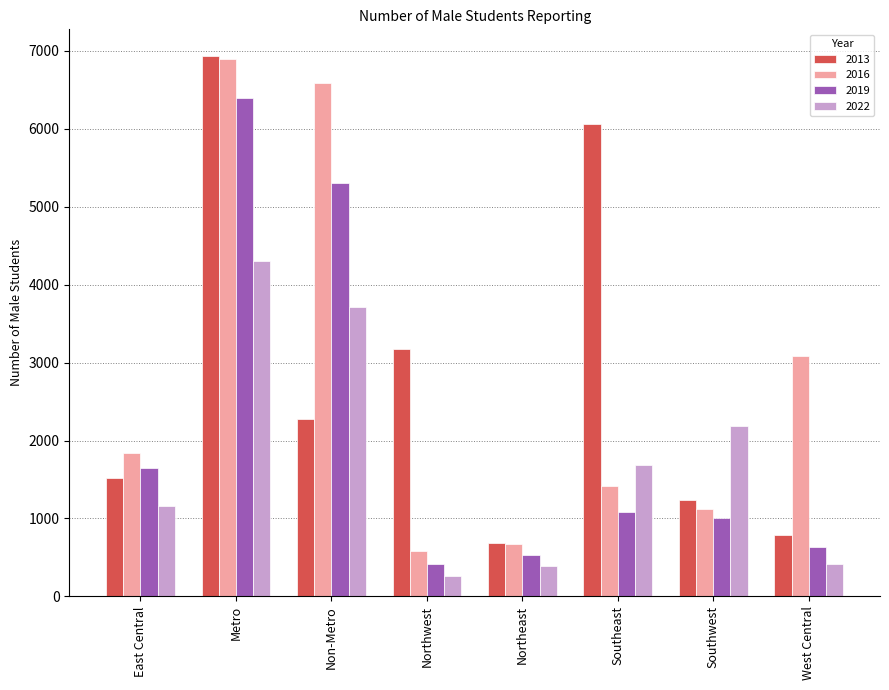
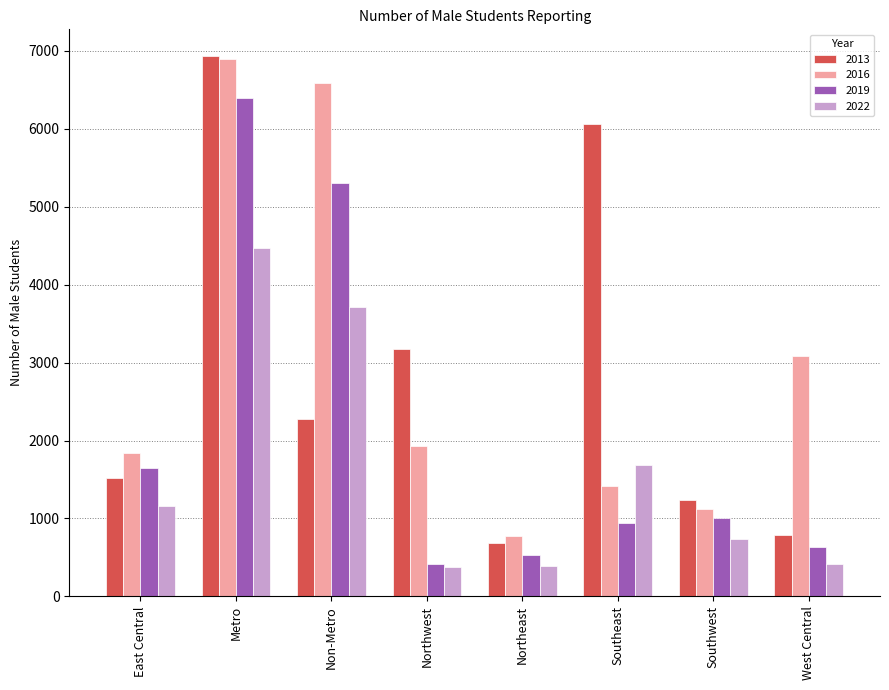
  {
    "2013": {
      "East Central": 1500,
      "Metro": 6900,
      "Non-Metro": 2300,
      "Northwest": 3200,
      "Northeast": 700,
      "Southeast": 6100,
      "Southwest": 1200,
      "West Central": 800
    },
    "2016": {
      "East Central": 1800,
      "Metro": 6900,
      "Non-Metro": 6600,
-     "Northwest": 600,
-     "Northeast": 700,
+     "Northwest": 1900,
+     "Northeast": 800,
      "Southeast": 1400,
      "Southwest": 1100,
      "West Central": 3100
    },
    "2019": {
      "East Central": 1600,
      "Metro": 6400,
      "Non-Metro": 5300,
      "Northwest": 400,
      "Northeast": 500,
-     "Southeast": 1100,
+     "Southeast": 900,
      "Southwest": 1000,
      "West Central": 600
    },
    "2022": {
      "East Central": 1200,
-     "Metro": 4300,
+     "Metro": 4500,
      "Non-Metro": 3700,
-     "Northwest": 300,
+     "Northwest": 400,
      "Northeast": 400,
      "Southeast": 1700,
-     "Southwest": 2200,
+     "Southwest": 700,
      "West Central": 400
    }
  }
